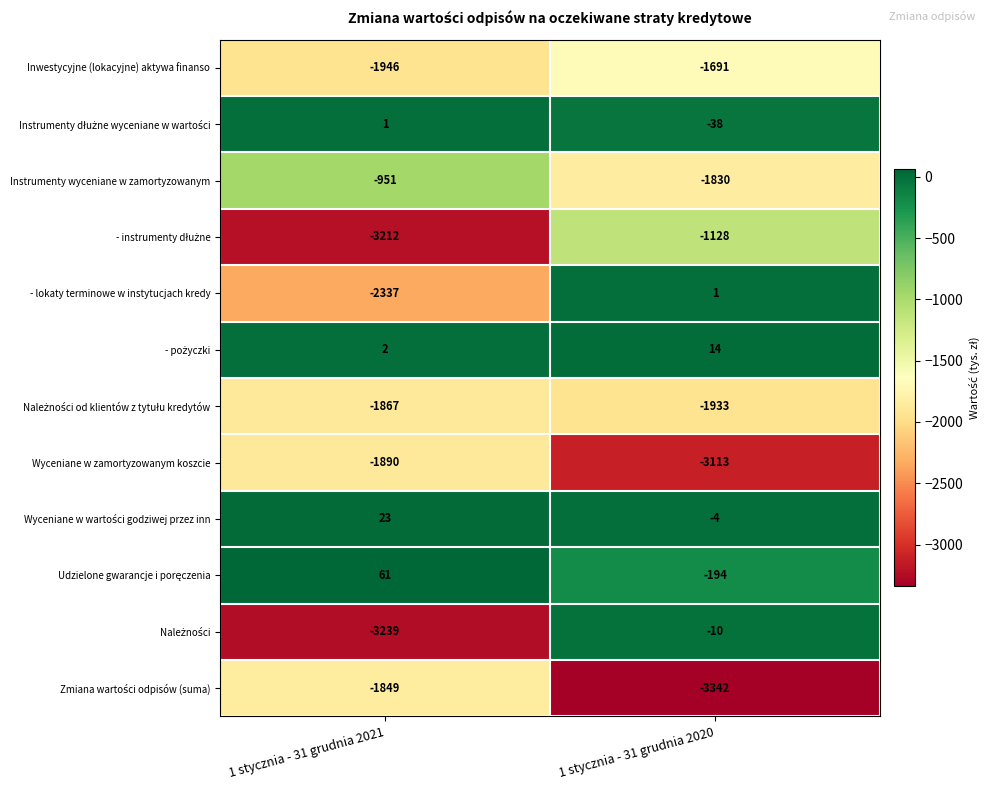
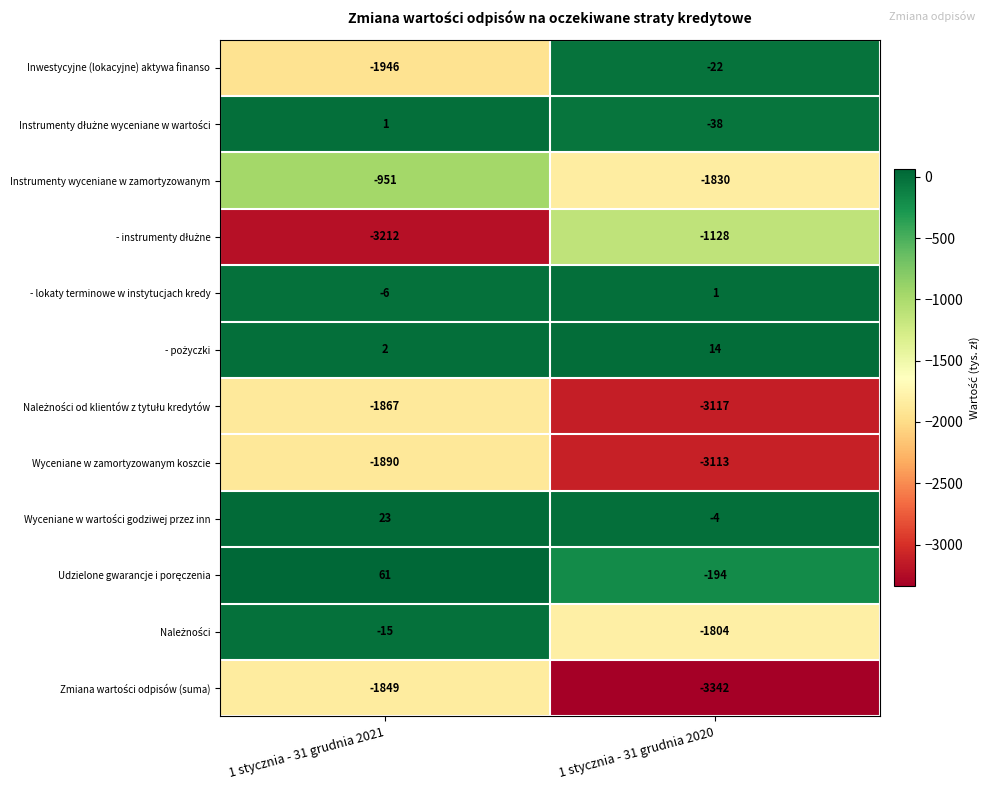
  {
    "Inwestycyjne (lokacyjne) aktywa finanso": {
      "1 stycznia - 31 grudnia 2021": -1946,
-     "1 stycznia - 31 grudnia 2020": -1691
+     "1 stycznia - 31 grudnia 2020": -22
    },
    "Instrumenty dłużne wyceniane w wartości": {
      "1 stycznia - 31 grudnia 2021": 1,
      "1 stycznia - 31 grudnia 2020": -38
    },
    "Instrumenty wyceniane w zamortyzowanym": {
      "1 stycznia - 31 grudnia 2021": -951,
      "1 stycznia - 31 grudnia 2020": -1830
    },
    "- instrumenty dłużne": {
      "1 stycznia - 31 grudnia 2021": -3212,
      "1 stycznia - 31 grudnia 2020": -1128
    },
    "- lokaty terminowe w instytucjach kredy": {
-     "1 stycznia - 31 grudnia 2021": -2337,
+     "1 stycznia - 31 grudnia 2021": -6,
      "1 stycznia - 31 grudnia 2020": 1
    },
    "- pożyczki": {
      "1 stycznia - 31 grudnia 2021": 2,
      "1 stycznia - 31 grudnia 2020": 14
    },
    "Należności od klientów z tytułu kredytów": {
      "1 stycznia - 31 grudnia 2021": -1867,
-     "1 stycznia - 31 grudnia 2020": -1933
+     "1 stycznia - 31 grudnia 2020": -3117
    },
    "Wyceniane w zamortyzowanym koszcie": {
      "1 stycznia - 31 grudnia 2021": -1890,
      "1 stycznia - 31 grudnia 2020": -3113
    },
    "Wyceniane w wartości godziwej przez inn": {
      "1 stycznia - 31 grudnia 2021": 23,
      "1 stycznia - 31 grudnia 2020": -4
    },
    "Udzielone gwarancje i poręczenia": {
      "1 stycznia - 31 grudnia 2021": 61,
      "1 stycznia - 31 grudnia 2020": -194
    },
    "Należności": {
-     "1 stycznia - 31 grudnia 2021": -3239,
-     "1 stycznia - 31 grudnia 2020": -10
+     "1 stycznia - 31 grudnia 2021": -15,
+     "1 stycznia - 31 grudnia 2020": -1804
    },
    "Zmiana wartości odpisów (suma)": {
      "1 stycznia - 31 grudnia 2021": -1849,
      "1 stycznia - 31 grudnia 2020": -3342
    }
  }
